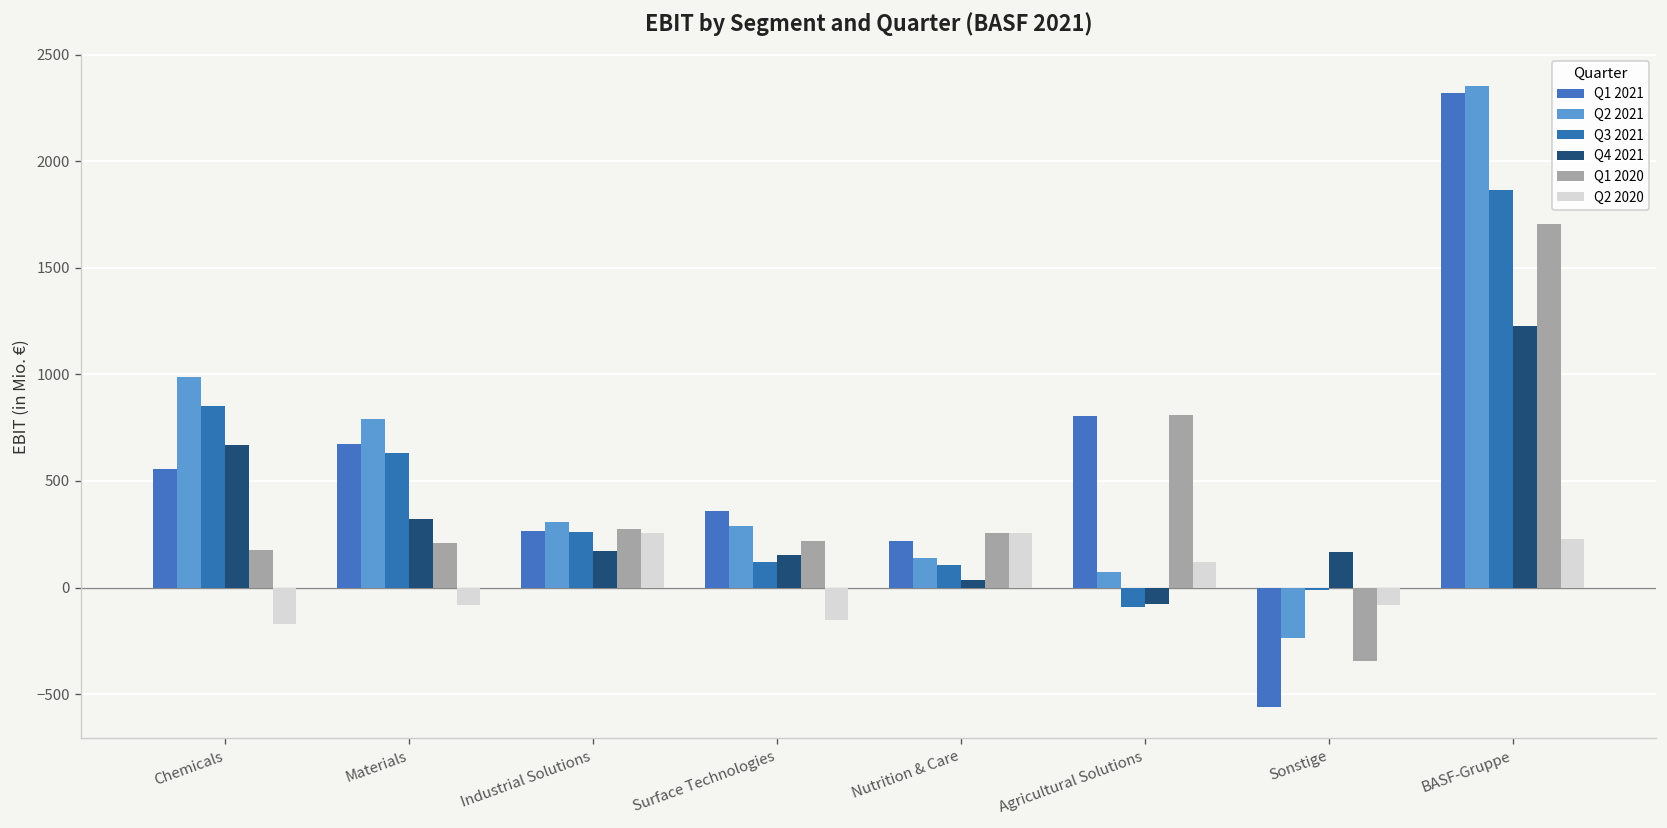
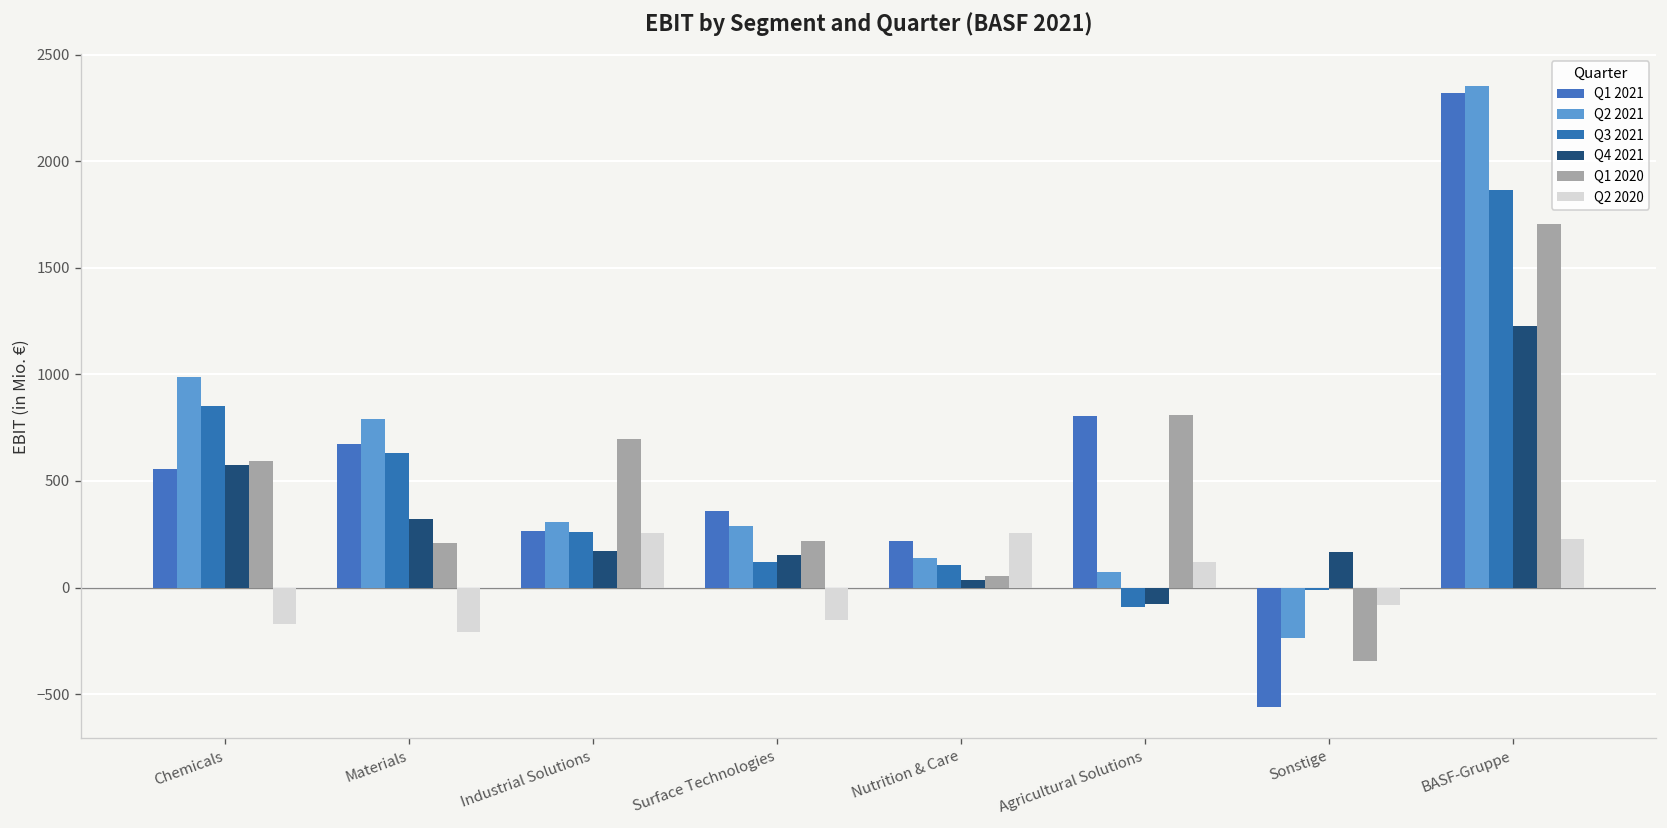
  {
    "Q4 2021": {
-     "Chemicals": 670,
+     "Chemicals": 580,
      "Materials": 320,
      "Industrial Solutions": 170,
      "Surface Technologies": 150,
      "Nutrition & Care": 40,
      "Agricultural Solutions": -80,
      "Sonstige": 170,
      "BASF-Gruppe": 1230
    },
    "Q1 2020": {
-     "Chemicals": 170,
+     "Chemicals": 600,
      "Materials": 210,
-     "Industrial Solutions": 270,
+     "Industrial Solutions": 700,
      "Surface Technologies": 220,
-     "Nutrition & Care": 250,
+     "Nutrition & Care": 50,
      "Agricultural Solutions": 810,
      "Sonstige": -350,
      "BASF-Gruppe": 1700
    },
    "Q2 2020": {
      "Chemicals": -170,
-     "Materials": -80,
+     "Materials": -210,
      "Industrial Solutions": 250,
      "Surface Technologies": -150,
      "Nutrition & Care": 260,
      "Agricultural Solutions": 120,
      "Sonstige": -80,
      "BASF-Gruppe": 230
    }
  }
